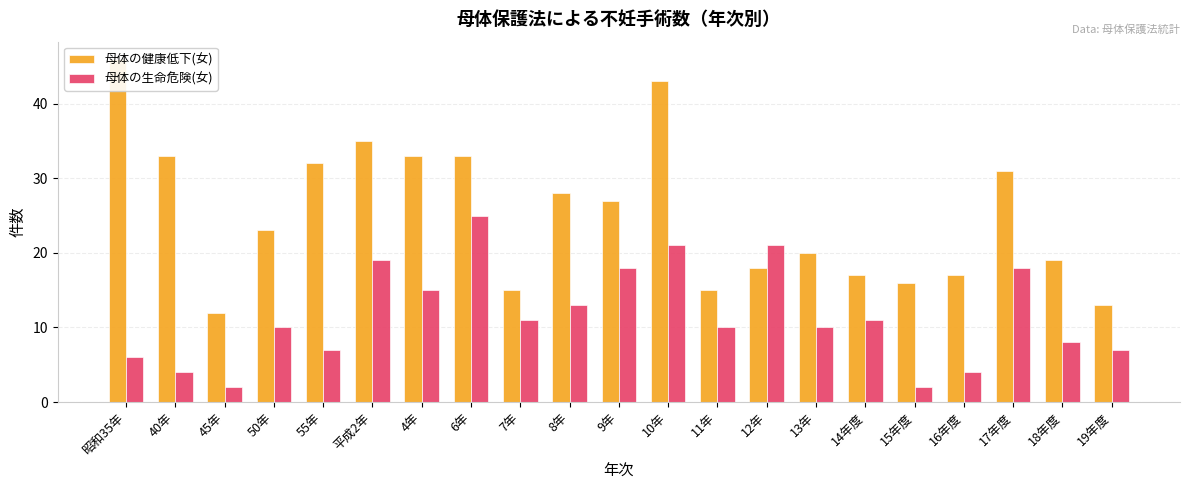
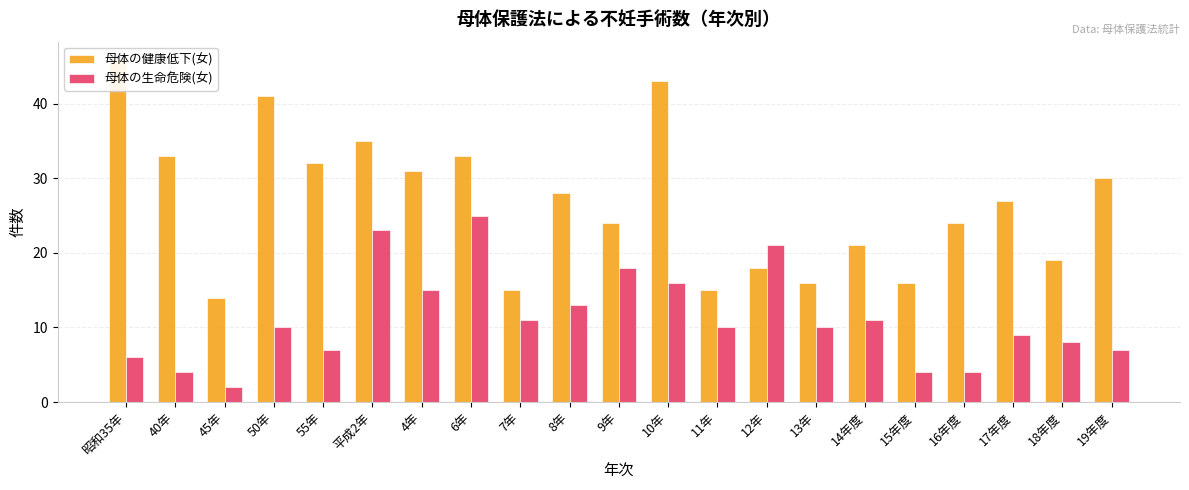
  {
    "母体の健康低下(女)": {
      "40年": 33,
-     "45年": 12,
-     "50年": 23,
+     "45年": 14,
+     "50年": 41,
      "55年": 32,
      "平成2年": 35,
-     "4年": 33,
+     "4年": 31,
      "6年": 33,
      "7年": 15,
      "8年": 28,
-     "9年": 27,
+     "9年": 24,
      "10年": 43,
      "11年": 15,
      "12年": 18,
-     "13年": 20,
-     "14年度": 17,
+     "13年": 16,
+     "14年度": 21,
      "15年度": 16,
-     "16年度": 17,
-     "17年度": 31,
+     "16年度": 24,
+     "17年度": 27,
      "18年度": 19,
-     "19年度": 13
+     "19年度": 30
    },
    "母体の生命危険(女)": {
      "昭和35年": 6,
      "40年": 4,
      "45年": 2,
      "50年": 10,
      "55年": 7,
-     "平成2年": 19,
+     "平成2年": 23,
      "4年": 15,
      "6年": 25,
      "7年": 11,
      "8年": 13,
      "9年": 18,
-     "10年": 21,
+     "10年": 16,
      "11年": 10,
      "12年": 21,
      "13年": 10,
      "14年度": 11,
-     "15年度": 2,
+     "15年度": 4,
      "16年度": 4,
-     "17年度": 18,
+     "17年度": 9,
      "18年度": 8,
      "19年度": 7
    }
  }
